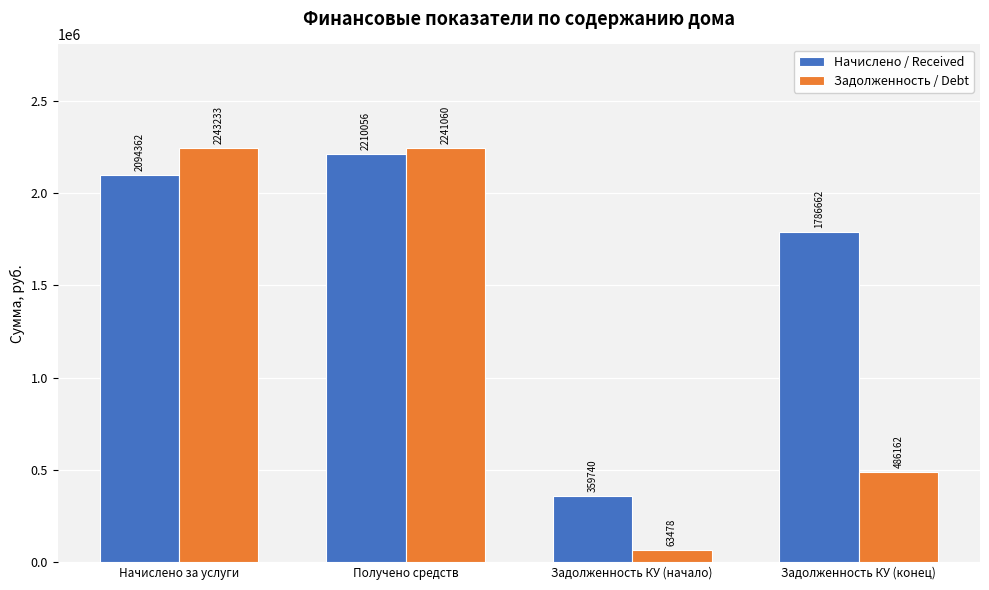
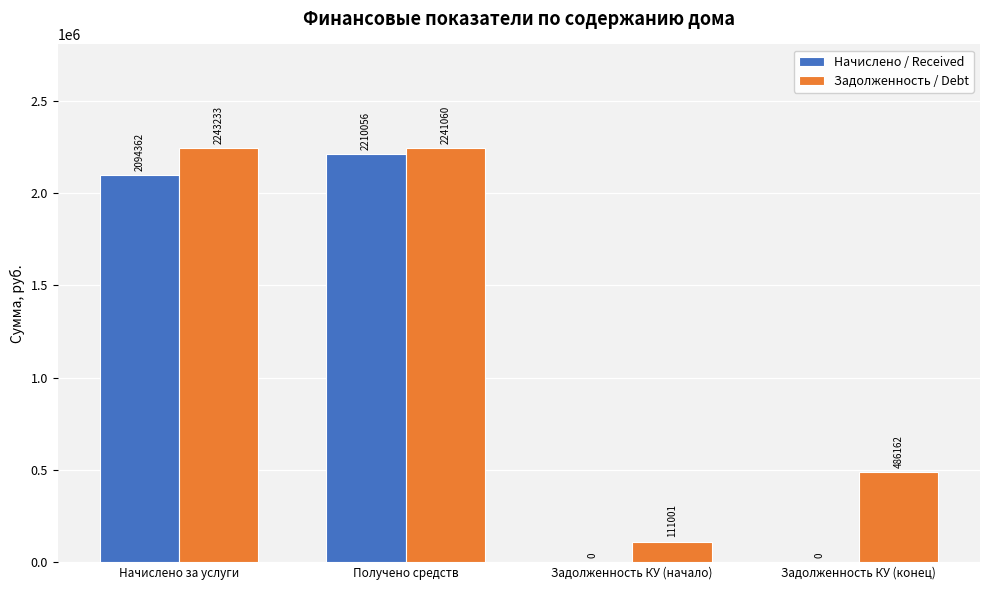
  {
    "Начислено / Received": {
      "Начислено за услуги": 2094362,
      "Получено средств": 2210056,
-     "Задолженность КУ (начало)": 359740,
-     "Задолженность КУ (конец)": 1786662
+     "Задолженность КУ (начало)": 0,
+     "Задолженность КУ (конец)": 0
    },
    "Задолженность / Debt": {
      "Начислено за услуги": 2243233,
      "Получено средств": 2241060,
-     "Задолженность КУ (начало)": 63478,
+     "Задолженность КУ (начало)": 111001,
      "Задолженность КУ (конец)": 486162
    }
  }
